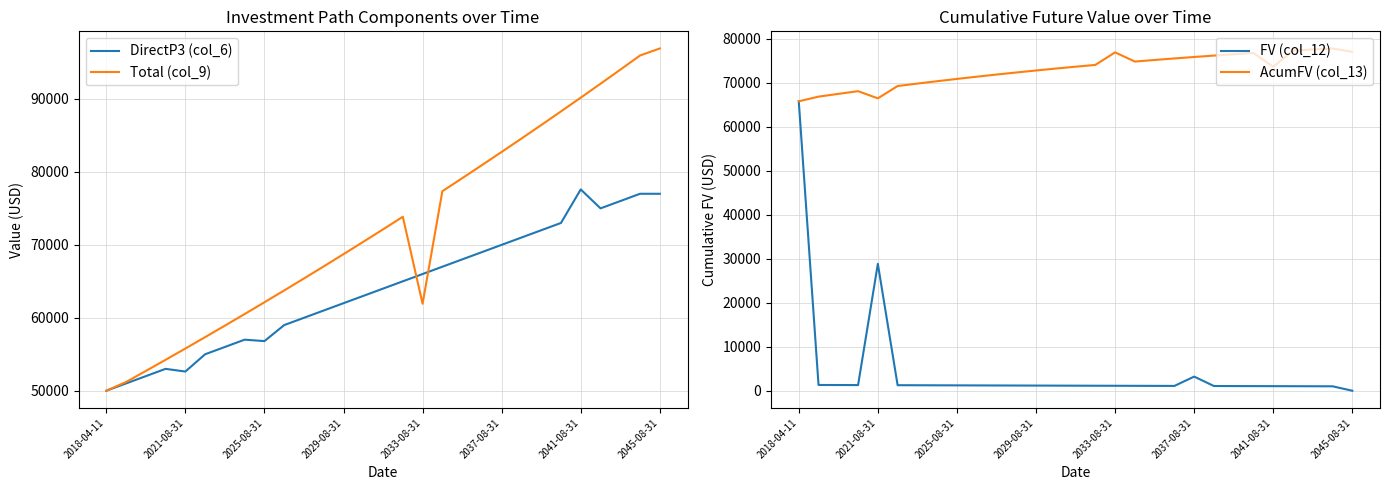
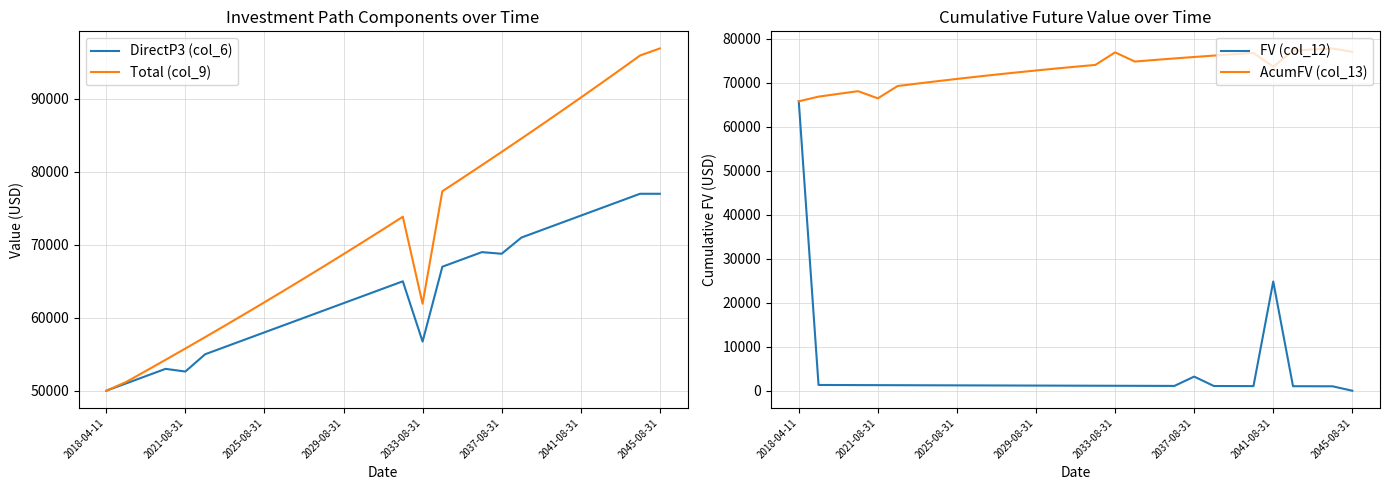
  {
    "Investment Path Components over Time": {
      "DirectP3 (col_6)": {
        "2021-08-31": 53000,
-       "2025-08-31": 57000,
+       "2025-08-31": 58000,
        "2029-08-31": 62000,
-       "2033-08-31": 66000,
-       "2037-08-31": 70000,
-       "2041-08-31": 78000,
+       "2033-08-31": 57000,
+       "2037-08-31": 69000,
+       "2041-08-31": 74000,
        "2045-08-31": 77000
      },
      "Total (col_9)": {
        "2021-08-31": 56000,
        "2025-08-31": 62000,
        "2029-08-31": 69000,
        "2033-08-31": 62000,
        "2037-08-31": 83000,
        "2041-08-31": 90000,
        "2045-08-31": 97000
      }
    },
    "Cumulative Future Value over Time": {
      "FV (col_12)": {
-       "2021-08-31": 29000,
+       "2021-08-31": 1000,
        "2025-08-31": 1000,
        "2029-08-31": 1000,
        "2033-08-31": 1000,
        "2037-08-31": 3000,
-       "2041-08-31": 1000,
+       "2041-08-31": 25000,
        "2045-08-31": 0
      },
      "AcumFV (col_13)": {
        "2021-08-31": 66000,
        "2025-08-31": 71000,
        "2029-08-31": 73000,
        "2033-08-31": 77000,
        "2037-08-31": 76000
      }
    }
  }
